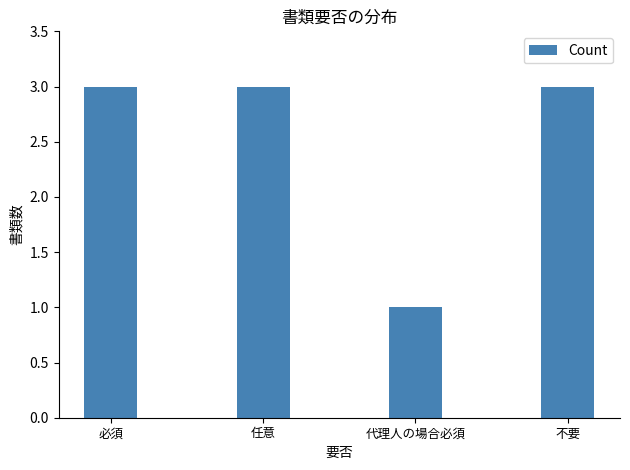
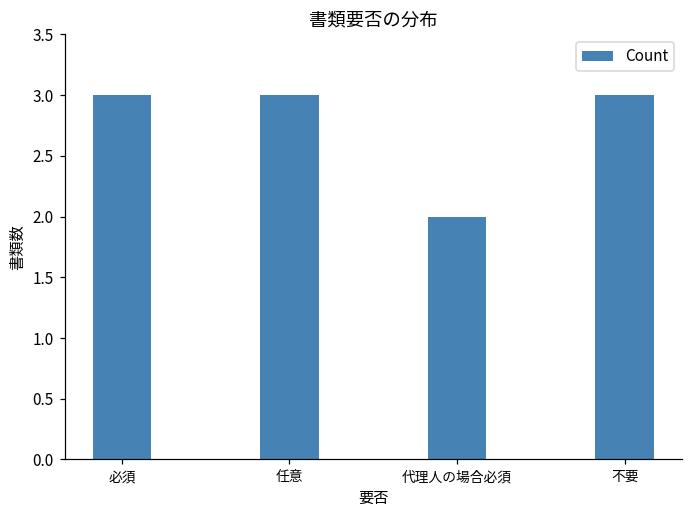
  {
    "必須": 3,
    "任意": 3,
-   "代理人の場合必須": 1,
+   "代理人の場合必須": 2,
    "不要": 3
  }
